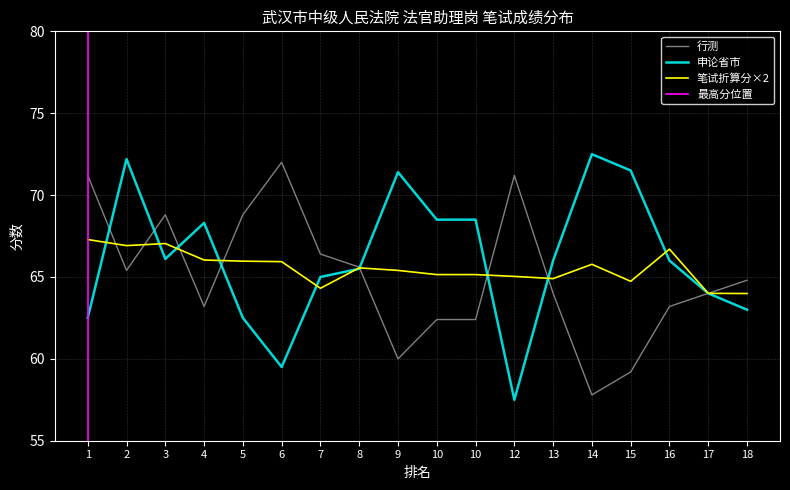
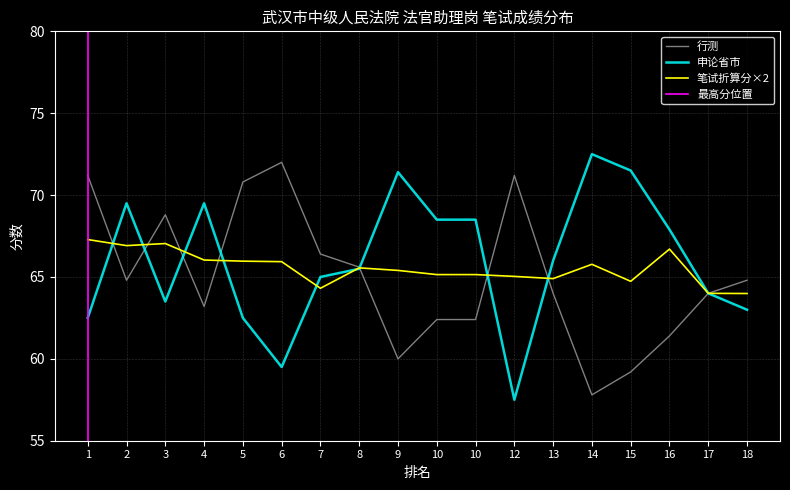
  {
    "行测": {
      "1": 71.2,
-     "2": 65.4,
+     "2": 64.8,
      "3": 68.8,
      "4": 63.2,
-     "5": 68.8,
+     "5": 70.8,
      "6": 72.0,
      "7": 66.4,
      "9": 60.0,
      "12": 71.2,
      "13": 64.0,
      "14": 57.8,
      "15": 59.2,
-     "16": 63.2,
+     "16": 61.4,
      "18": 64.8
    },
    "申论省市": {
      "1": 62.5,
-     "2": 72.2,
-     "3": 66.1,
-     "4": 68.3,
+     "2": 69.5,
+     "3": 63.5,
+     "4": 69.5,
      "5": 62.5,
      "6": 59.5,
      "7": 65.0,
      "9": 71.4,
      "12": 57.5,
      "13": 66.0,
      "14": 72.5,
      "15": 71.5,
-     "16": 66.0,
+     "16": 67.9,
      "18": 63.0
    },
    "笔试折算分×2": {
      "1": 67.3,
      "2": 66.9,
      "3": 67.0,
      "4": 66.0,
      "5": 66.0,
      "6": 65.9,
      "7": 64.3,
      "9": 65.4,
      "12": 65.0,
      "13": 64.9,
      "14": 65.8,
      "15": 64.7,
      "16": 66.7,
      "18": 64.0
    }
  }
